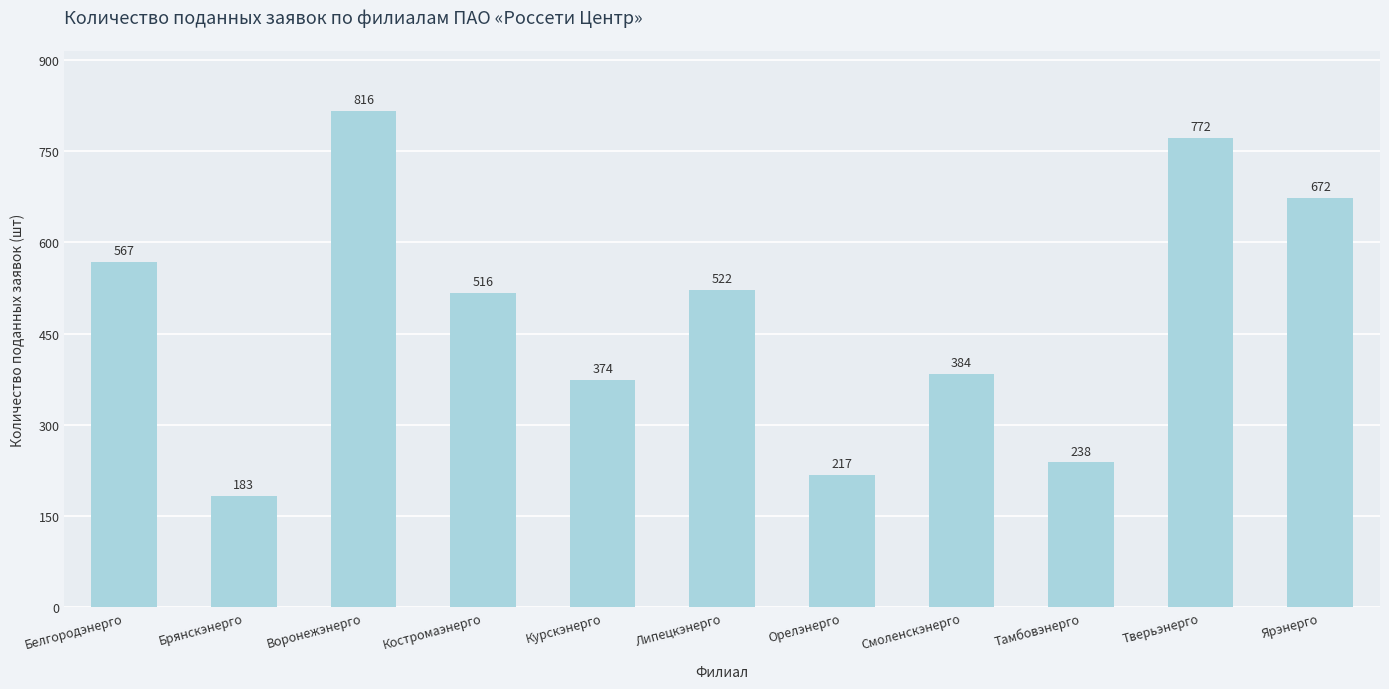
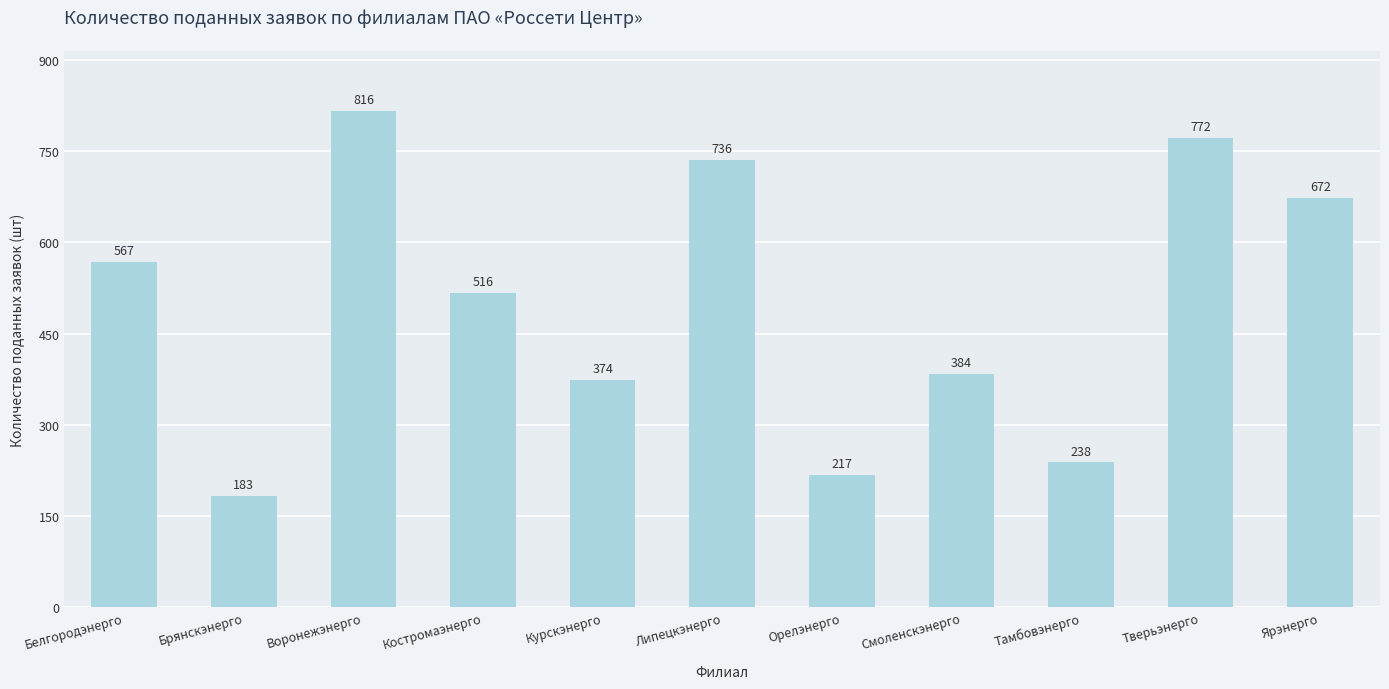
  {
    "Белгородэнерго": 567,
    "Брянскэнерго": 183,
    "Воронежэнерго": 816,
    "Костромаэнерго": 516,
    "Курскэнерго": 374,
-   "Липецкэнерго": 522,
+   "Липецкэнерго": 736,
    "Орелэнерго": 217,
    "Смоленскэнерго": 384,
    "Тамбовэнерго": 238,
    "Тверьэнерго": 772,
    "Ярэнерго": 672
  }
